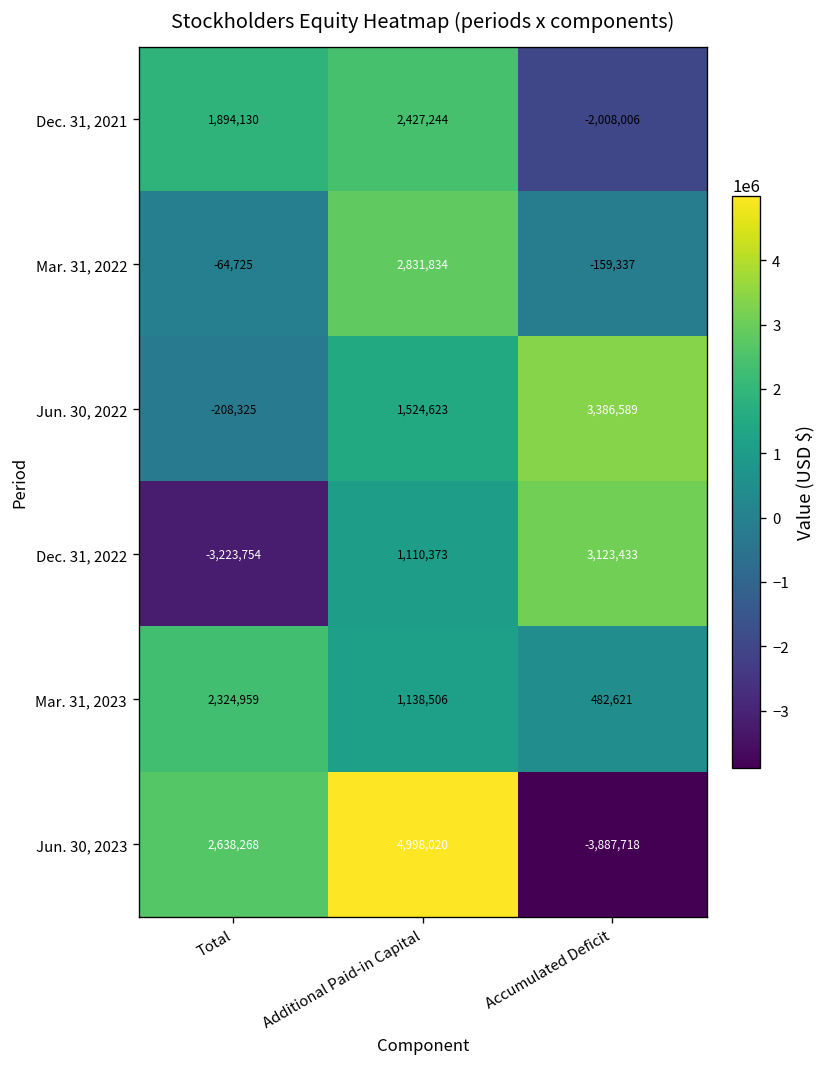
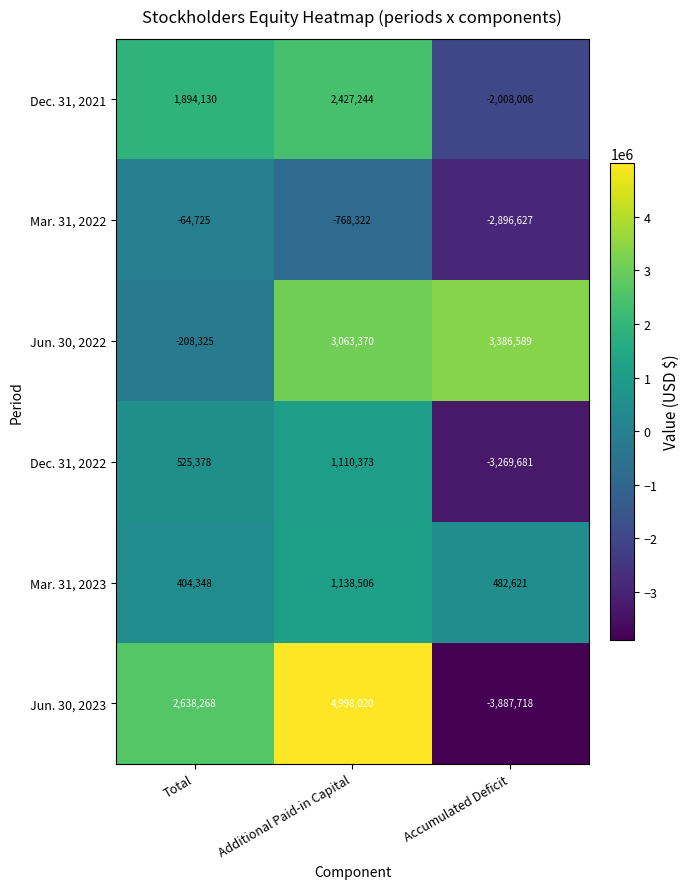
  {
    "Dec. 31, 2021": {
      "Total": "1,894,130",
      "Additional Paid-in Capital": "2,427,244",
      "Accumulated Deficit": "-2,008,006"
    },
    "Mar. 31, 2022": {
      "Total": "-64,725",
-     "Additional Paid-in Capital": "2,831,834",
-     "Accumulated Deficit": "-159,337"
+     "Additional Paid-in Capital": "-768,322",
+     "Accumulated Deficit": "-2,896,627"
    },
    "Jun. 30, 2022": {
      "Total": "-208,325",
-     "Additional Paid-in Capital": "1,524,623",
+     "Additional Paid-in Capital": "3,063,370",
      "Accumulated Deficit": "3,386,589"
    },
    "Dec. 31, 2022": {
-     "Total": "-3,223,754",
+     "Total": "525,378",
      "Additional Paid-in Capital": "1,110,373",
-     "Accumulated Deficit": "3,123,433"
+     "Accumulated Deficit": "-3,269,681"
    },
    "Mar. 31, 2023": {
-     "Total": "2,324,959",
+     "Total": "404,348",
      "Additional Paid-in Capital": "1,138,506",
      "Accumulated Deficit": "482,621"
    },
    "Jun. 30, 2023": {
      "Total": "2,638,268",
      "Additional Paid-in Capital": "4,998,020",
      "Accumulated Deficit": "-3,887,718"
    }
  }
